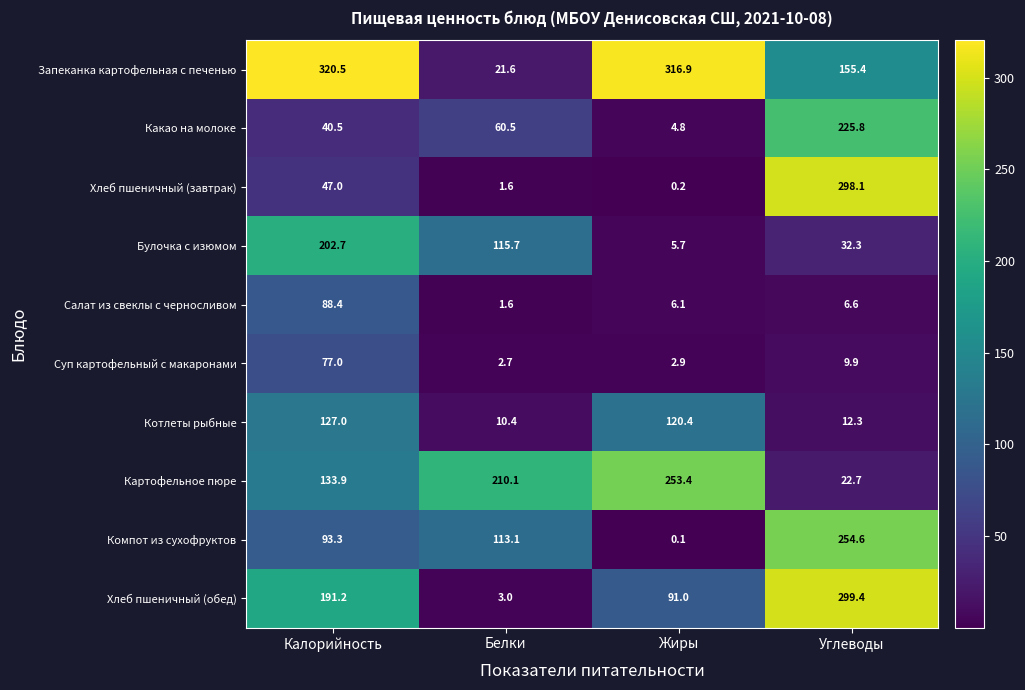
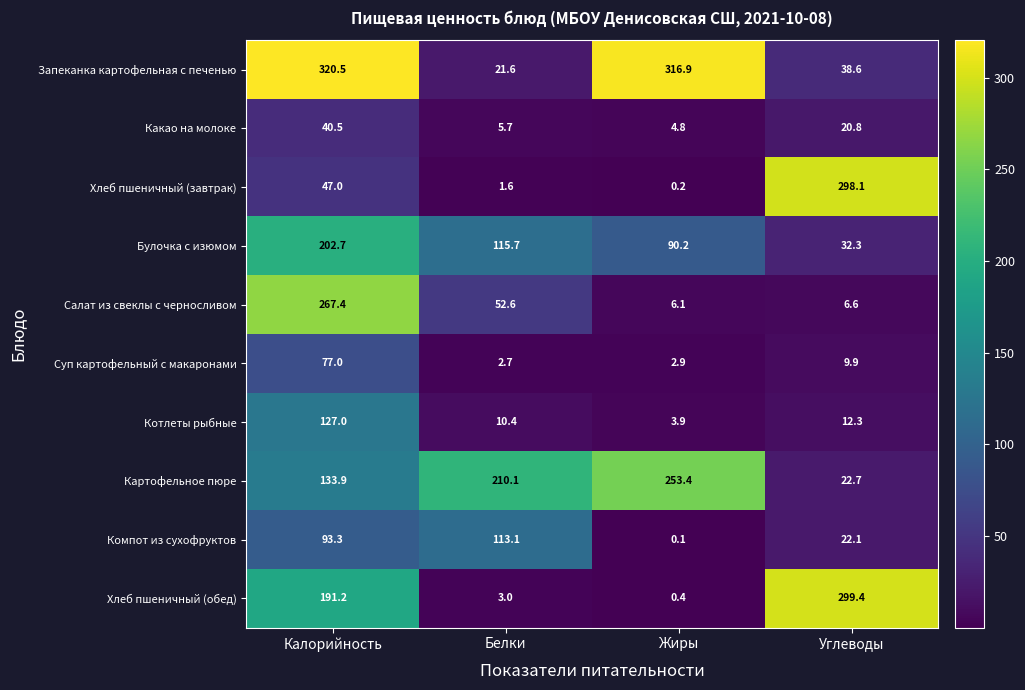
  {
    "Запеканка картофельная с печенью": {
      "Калорийность": 320.5,
      "Белки": 21.6,
      "Жиры": 316.9,
-     "Углеводы": 155.4
+     "Углеводы": 38.6
    },
    "Какао на молоке": {
      "Калорийность": 40.5,
-     "Белки": 60.5,
+     "Белки": 5.7,
      "Жиры": 4.8,
-     "Углеводы": 225.8
+     "Углеводы": 20.8
    },
    "Хлеб пшеничный (завтрак)": {
      "Калорийность": 47.0,
      "Белки": 1.6,
      "Жиры": 0.2,
      "Углеводы": 298.1
    },
    "Булочка с изюмом": {
      "Калорийность": 202.7,
      "Белки": 115.7,
-     "Жиры": 5.7,
+     "Жиры": 90.2,
      "Углеводы": 32.3
    },
    "Салат из свеклы с черносливом": {
-     "Калорийность": 88.4,
-     "Белки": 1.6,
+     "Калорийность": 267.4,
+     "Белки": 52.6,
      "Жиры": 6.1,
      "Углеводы": 6.6
    },
    "Суп картофельный с макаронами": {
      "Калорийность": 77.0,
      "Белки": 2.7,
      "Жиры": 2.9,
      "Углеводы": 9.9
    },
    "Котлеты рыбные": {
      "Калорийность": 127.0,
      "Белки": 10.4,
-     "Жиры": 120.4,
+     "Жиры": 3.9,
      "Углеводы": 12.3
    },
    "Картофельное пюре": {
      "Калорийность": 133.9,
      "Белки": 210.1,
      "Жиры": 253.4,
      "Углеводы": 22.7
    },
    "Компот из сухофруктов": {
      "Калорийность": 93.3,
      "Белки": 113.1,
      "Жиры": 0.1,
-     "Углеводы": 254.6
+     "Углеводы": 22.1
    },
    "Хлеб пшеничный (обед)": {
      "Калорийность": 191.2,
      "Белки": 3.0,
-     "Жиры": 91.0,
+     "Жиры": 0.4,
      "Углеводы": 299.4
    }
  }
